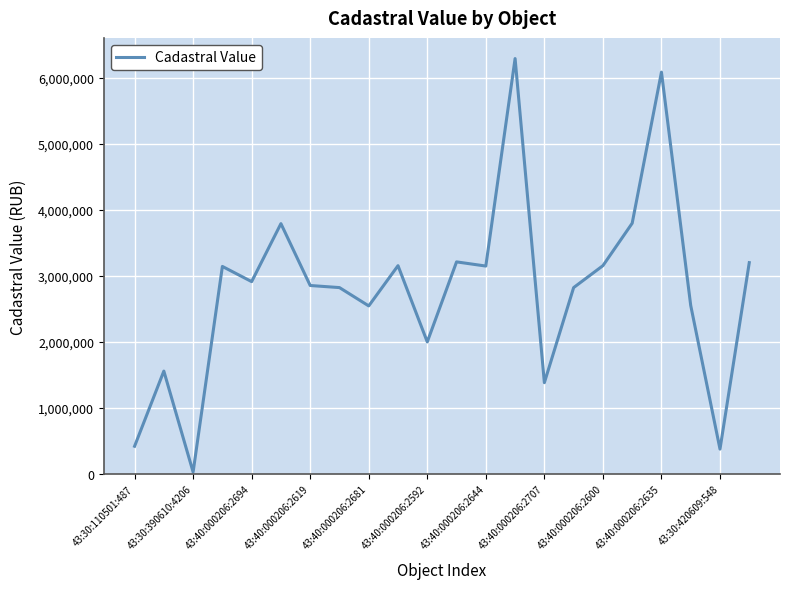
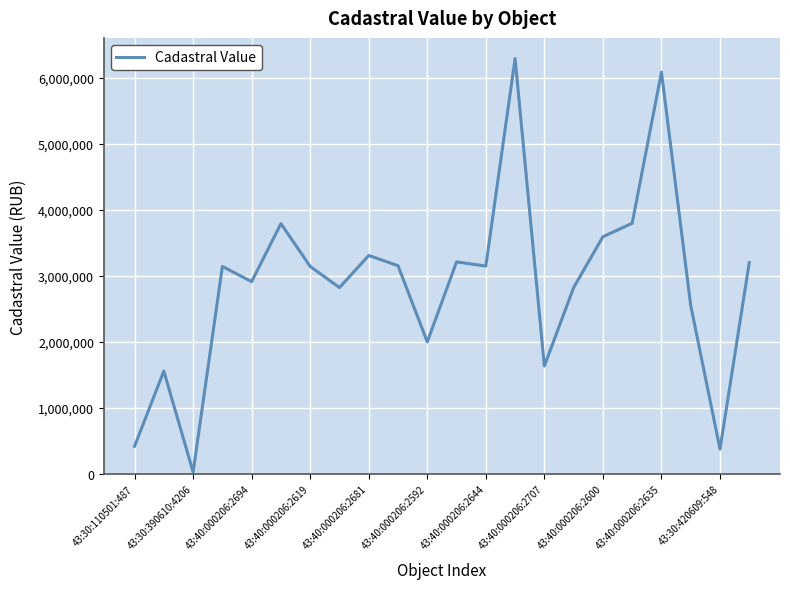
  {
    "43:30:110501:487": "400,000",
    "43:30:390610:4206": "0",
    "43:40:000206:2694": "2,900,000",
-   "43:40:000206:2619": "2,900,000",
-   "43:40:000206:2681": "2,500,000",
+   "43:40:000206:2619": "3,100,000",
+   "43:40:000206:2681": "3,300,000",
    "43:40:000206:2592": "2,000,000",
    "43:40:000206:2644": "3,100,000",
-   "43:40:000206:2707": "1,400,000",
-   "43:40:000206:2600": "3,200,000",
+   "43:40:000206:2707": "1,600,000",
+   "43:40:000206:2600": "3,600,000",
    "43:40:000206:2635": "6,100,000",
    "43:30:420609:548": "400,000"
  }
